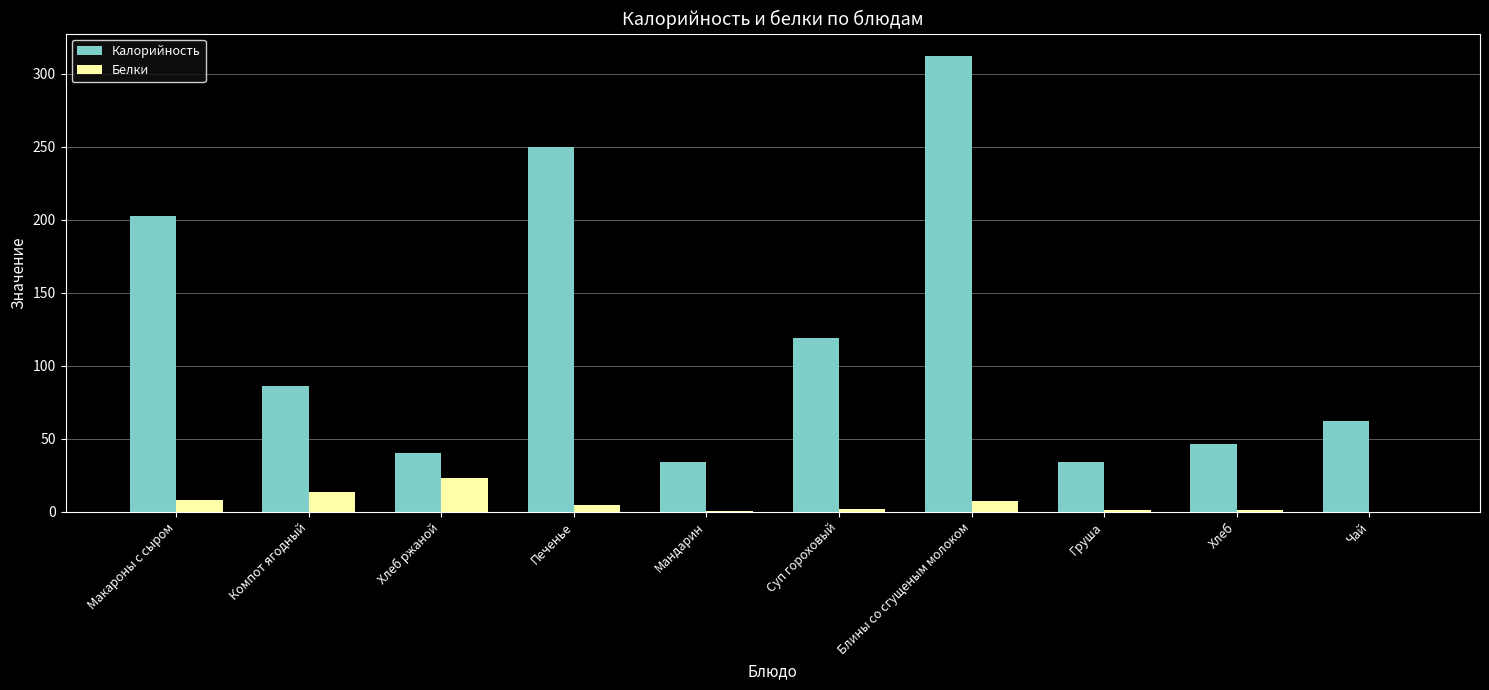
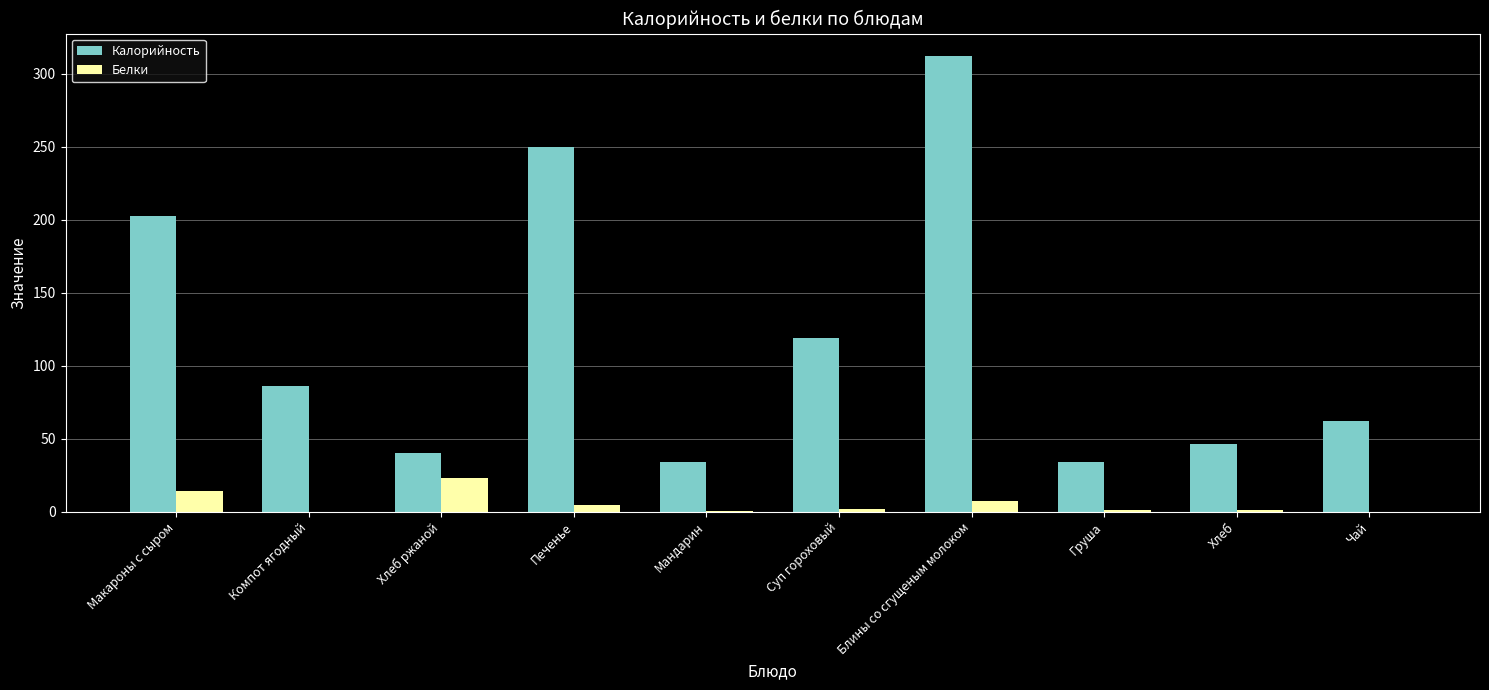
  {
    "Калорийность": {
      "Макароны с сыром": 203,
      "Компот ягодный": 86,
      "Хлеб ржаной": 40,
      "Печенье": 250,
      "Мандарин": 34,
      "Суп гороховый": 119,
      "Блины со сгущеным молоком": 312,
      "Груша": 34,
      "Хлеб": 46,
      "Чай": 62
    },
    "Белки": {
-     "Макароны с сыром": 8,
-     "Компот ягодный": 14,
+     "Макароны с сыром": 14,
+     "Компот ягодный": 0,
      "Хлеб ржаной": 23,
      "Печенье": 5,
      "Суп гороховый": 2,
      "Блины со сгущеным молоком": 7
    }
  }
